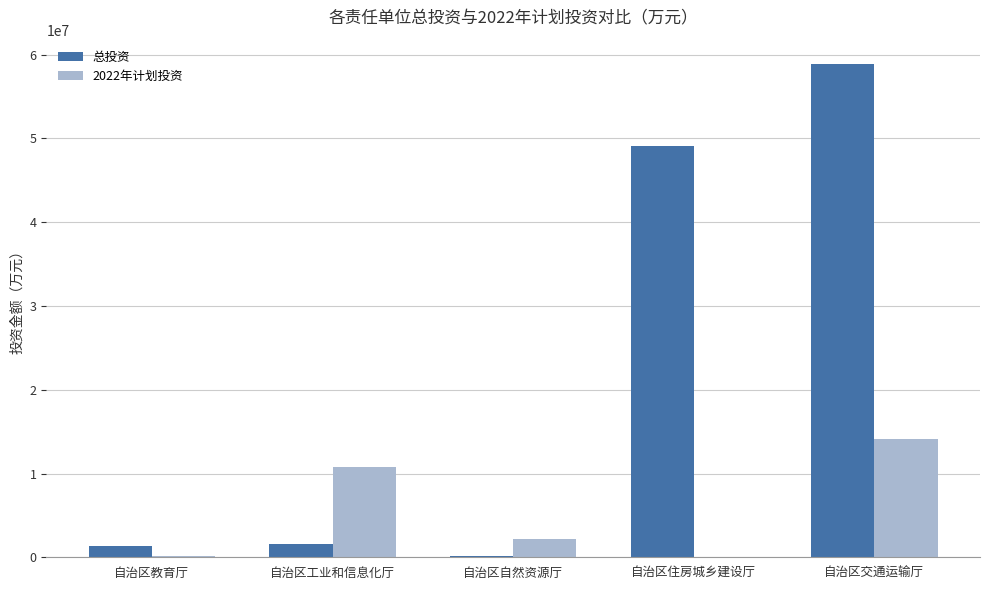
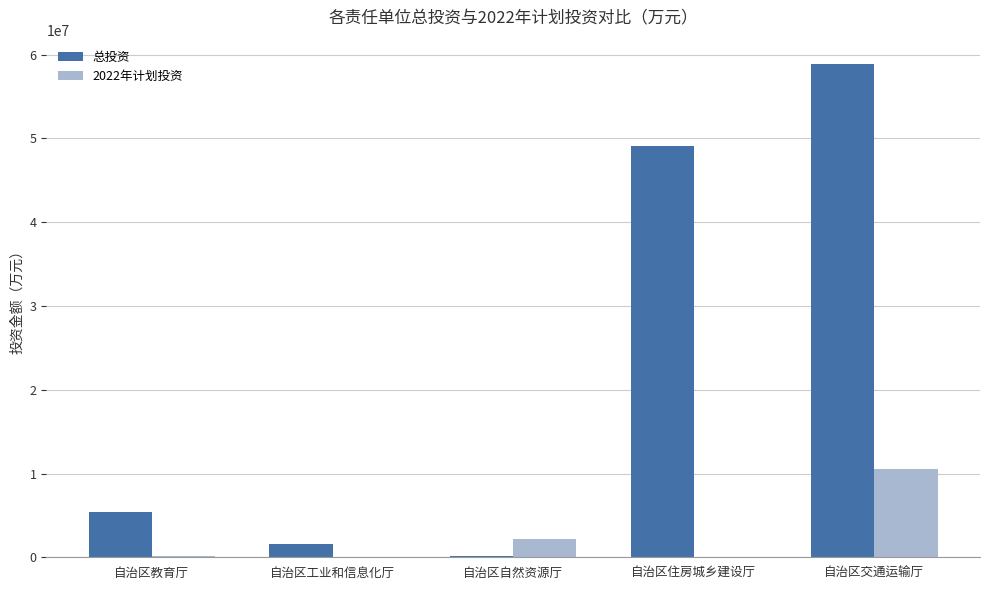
  {
    "总投资": {
-     "自治区教育厅": 1000000,
+     "自治区教育厅": 5000000,
      "自治区工业和信息化厅": 2000000,
      "自治区住房城乡建设厅": 49000000,
      "自治区交通运输厅": 59000000
    },
    "2022年计划投资": {
-     "自治区工业和信息化厅": 11000000,
+     "自治区工业和信息化厅": 0,
      "自治区自然资源厅": 2000000,
-     "自治区交通运输厅": 14000000
+     "自治区交通运输厅": 11000000
    }
  }
